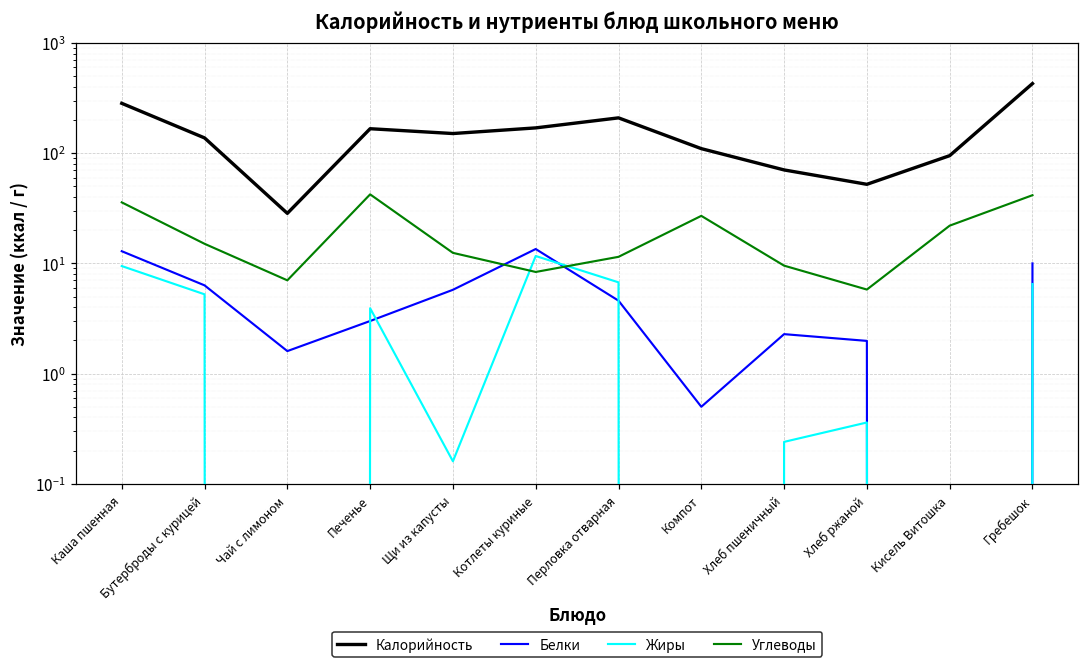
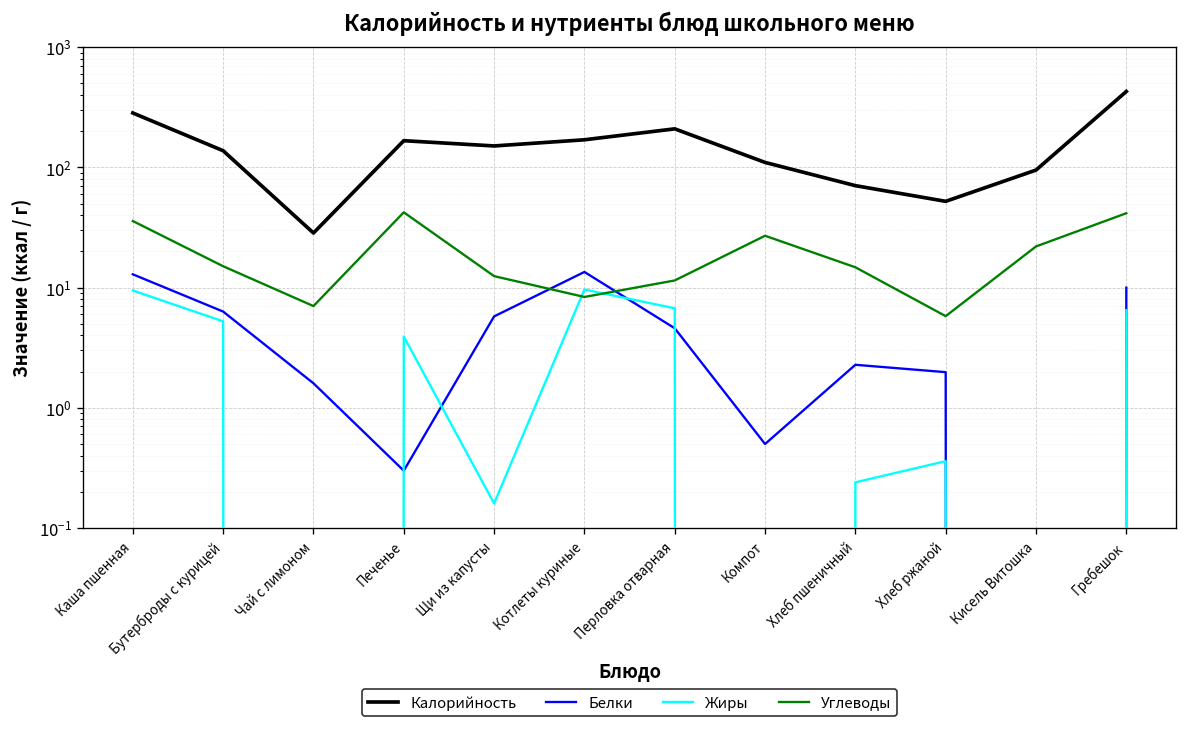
  {
    "Калорийность": {
      "Каша пшенная": 280,
      "Бутерброды с курицей": 140,
      "Чай с лимоном": 28,
      "Печенье": 170,
      "Щи из капусты": 150,
      "Котлеты куриные": 170,
      "Перловка отварная": 210,
      "Компот": 110,
      "Хлеб пшеничный": 70,
      "Хлеб ржаной": 50,
      "Кисель Витошка": 100,
      "Гребешок": 430
    },
    "Белки": {
      "Каша пшенная": 13,
      "Бутерброды с курицей": 6,
      "Чай с лимоном": 1.6,
-     "Печенье": 3.0,
+     "Печенье": 0.3,
      "Щи из капусты": 6,
      "Котлеты куриные": 14,
      "Перловка отварная": 5,
      "Компот": 0.5,
      "Хлеб пшеничный": 2.3,
      "Хлеб ржаной": 2.0,
      "Гребешок": 10
    },
    "Жиры": {
      "Каша пшенная": 9,
      "Бутерброды с курицей": 5,
      "Печенье": 4,
      "Щи из капусты": 0.16,
-     "Котлеты куриные": 12,
+     "Котлеты куриные": 10,
      "Перловка отварная": 7,
      "Хлеб пшеничный": 0.24,
      "Хлеб ржаной": 0.36,
      "Гребешок": 7
    },
    "Углеводы": {
      "Каша пшенная": 36,
      "Бутерброды с курицей": 15,
      "Чай с лимоном": 7,
      "Печенье": 42,
      "Щи из капусты": 12,
      "Котлеты куриные": 8,
      "Перловка отварная": 11,
      "Компот": 27,
-     "Хлеб пшеничный": 10,
+     "Хлеб пшеничный": 15,
      "Хлеб ржаной": 6,
      "Кисель Витошка": 22,
      "Гребешок": 42
    }
  }
